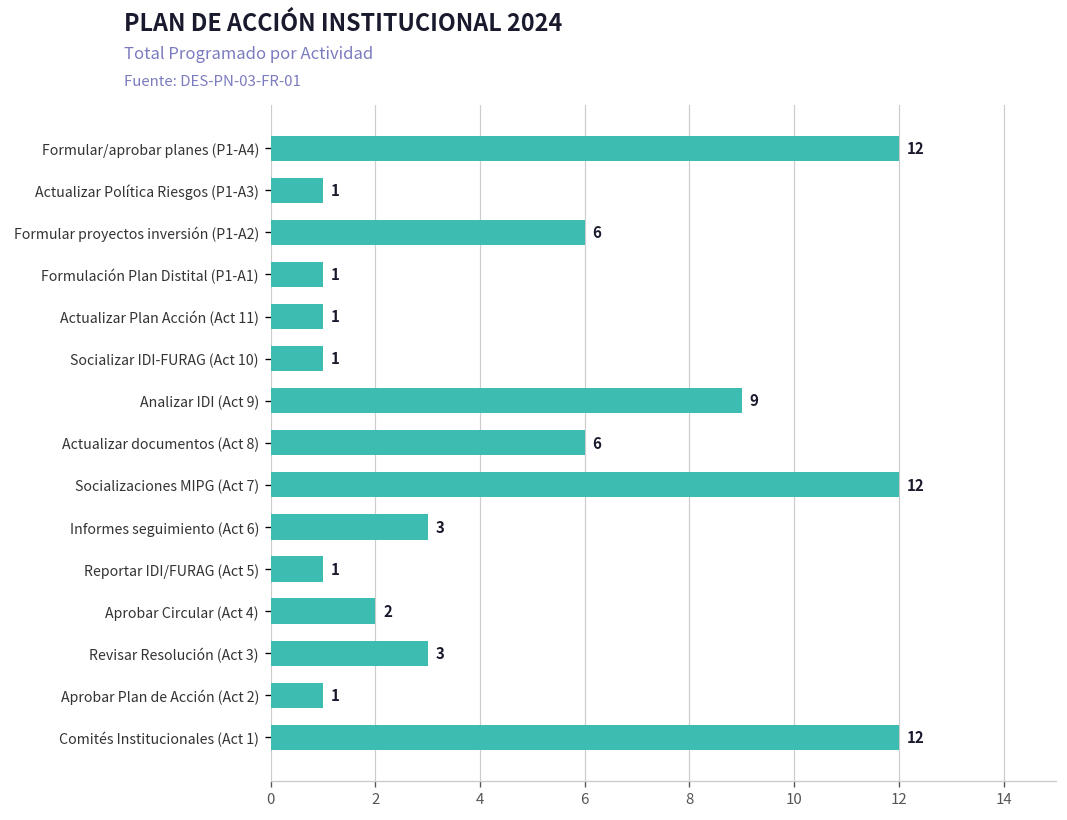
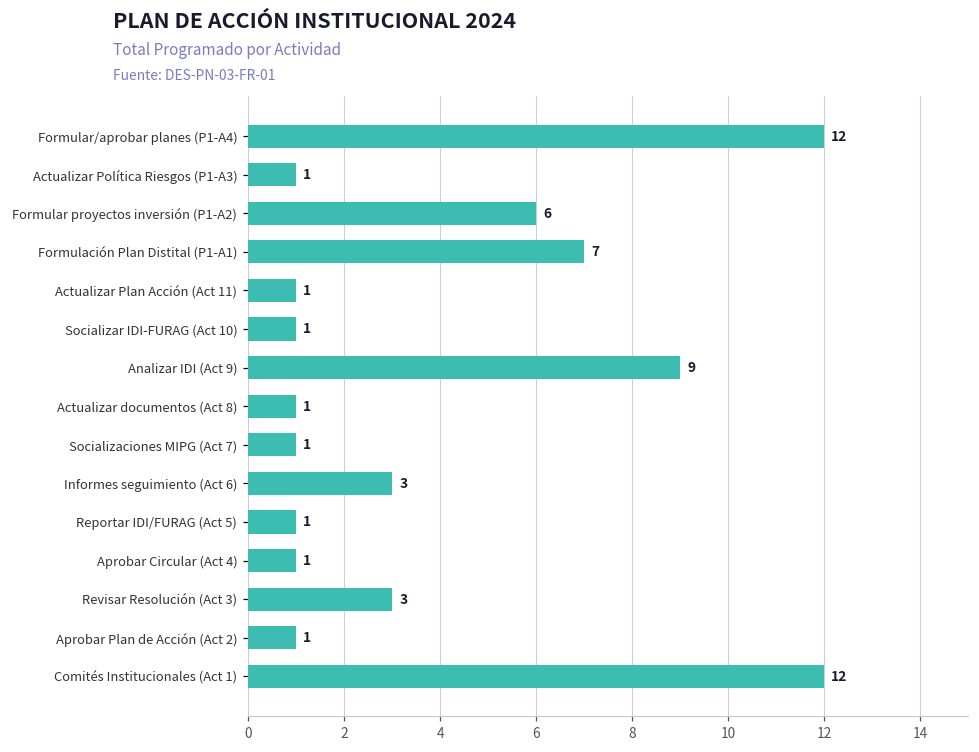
  {
    "Formular/aprobar planes (P1-A4)": 12,
    "Actualizar Política Riesgos (P1-A3)": 1,
    "Formular proyectos inversión (P1-A2)": 6,
-   "Formulación Plan Distital (P1-A1)": 1,
+   "Formulación Plan Distital (P1-A1)": 7,
    "Actualizar Plan Acción (Act 11)": 1,
    "Socializar IDI-FURAG (Act 10)": 1,
    "Analizar IDI (Act 9)": 9,
-   "Actualizar documentos (Act 8)": 6,
-   "Socializaciones MIPG (Act 7)": 12,
+   "Actualizar documentos (Act 8)": 1,
+   "Socializaciones MIPG (Act 7)": 1,
    "Informes seguimiento (Act 6)": 3,
    "Reportar IDI/FURAG (Act 5)": 1,
-   "Aprobar Circular (Act 4)": 2,
+   "Aprobar Circular (Act 4)": 1,
    "Revisar Resolución (Act 3)": 3,
    "Aprobar Plan de Acción (Act 2)": 1,
    "Comités Institucionales (Act 1)": 12
  }
